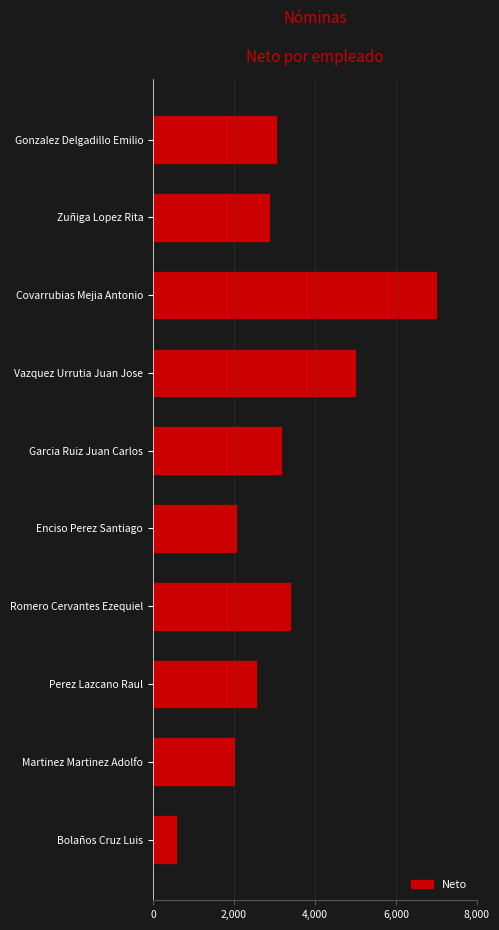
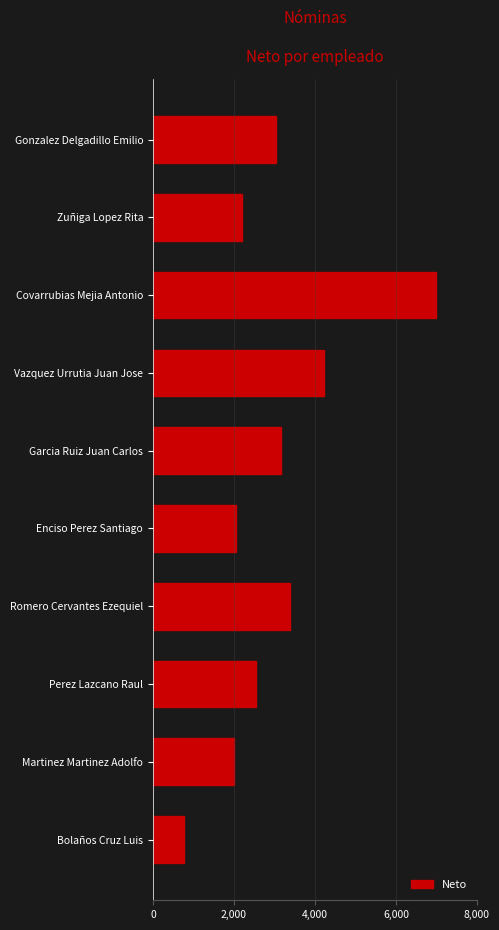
  {
    "Gonzalez Delgadillo Emilio": "3,000",
-   "Zuñiga Lopez Rita": "2,900",
+   "Zuñiga Lopez Rita": "2,200",
    "Covarrubias Mejia Antonio": "7,000",
-   "Vazquez Urrutia Juan Jose": "5,000",
+   "Vazquez Urrutia Juan Jose": "4,200",
    "Garcia Ruiz Juan Carlos": "3,200",
    "Enciso Perez Santiago": "2,000",
    "Romero Cervantes Ezequiel": "3,400",
    "Perez Lazcano Raul": "2,600",
    "Martinez Martinez Adolfo": "2,000",
-   "Bolaños Cruz Luis": "600"
+   "Bolaños Cruz Luis": "800"
  }
